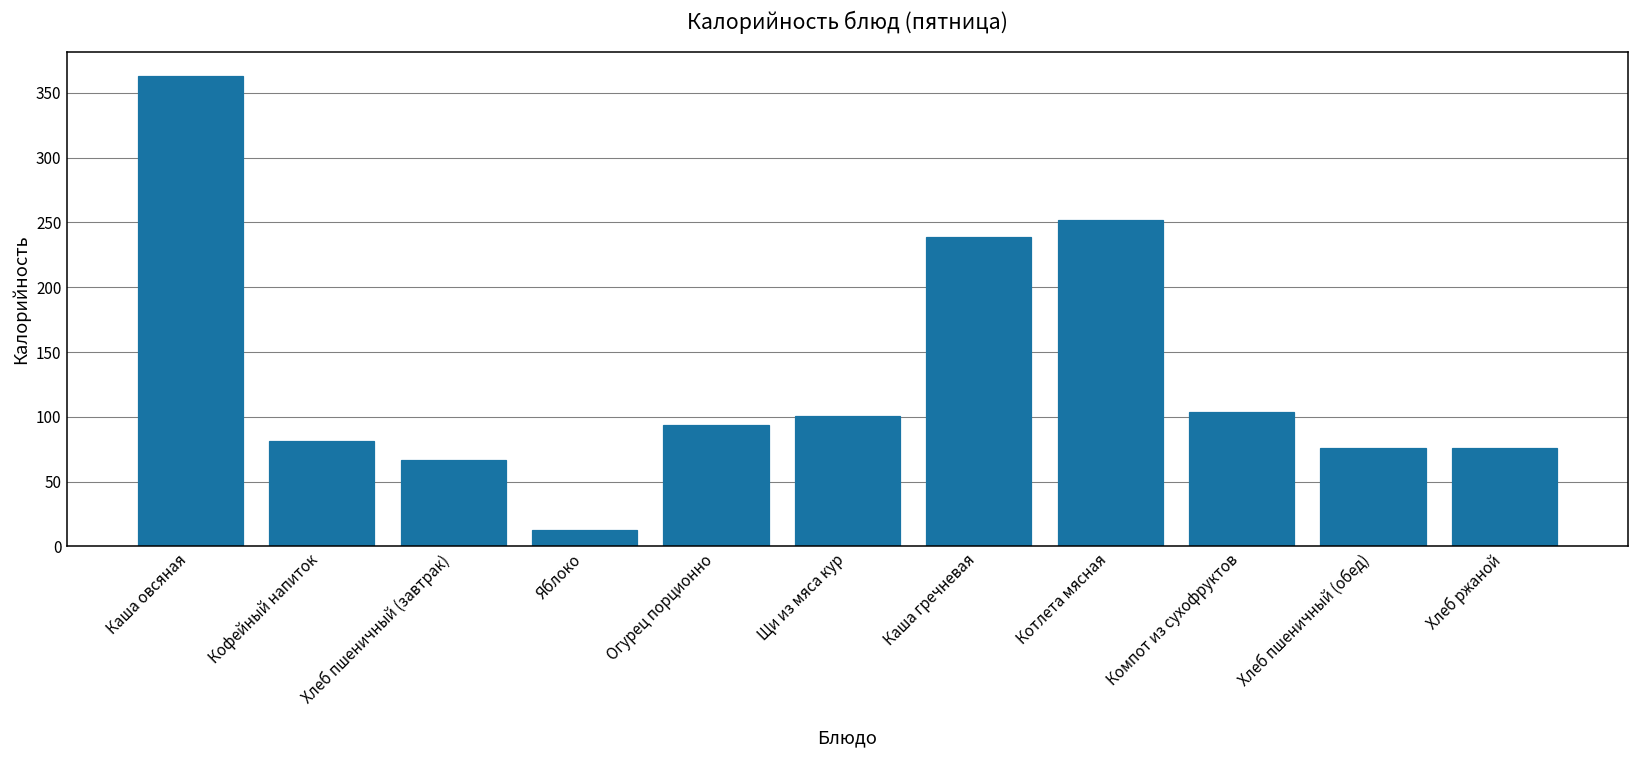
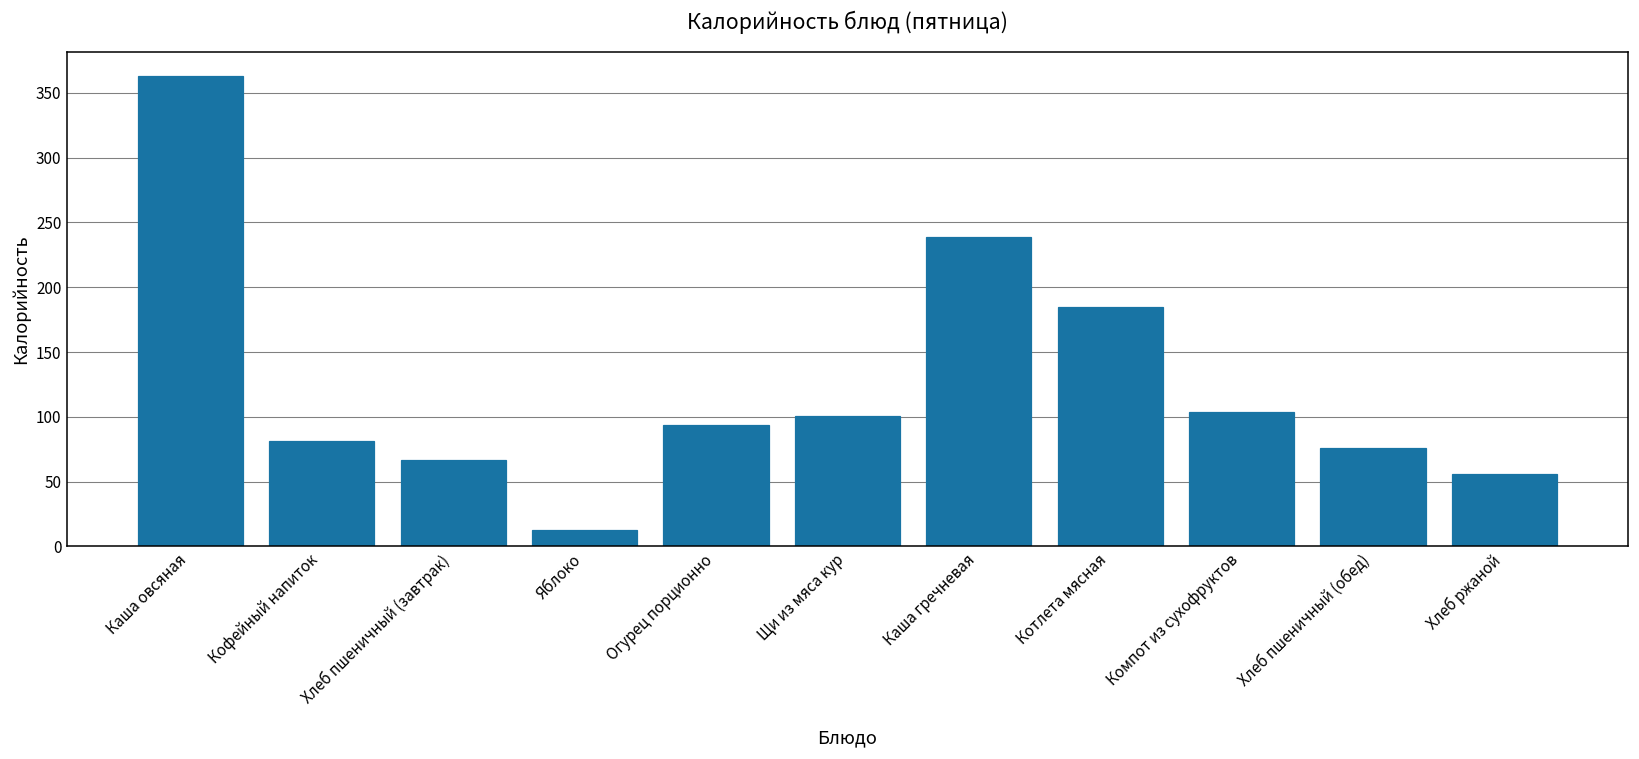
  {
    "Каша овсяная": 363,
    "Кофейный напиток": 81,
    "Хлеб пшеничный (завтрак)": 67,
    "Яблоко": 13,
    "Огурец порционно": 94,
    "Щи из мяса кур": 101,
    "Каша гречневая": 239,
-   "Котлета мясная": 252,
+   "Котлета мясная": 185,
    "Компот из сухофруктов": 104,
    "Хлеб пшеничный (обед)": 76,
-   "Хлеб ржаной": 76
+   "Хлеб ржаной": 56
  }
